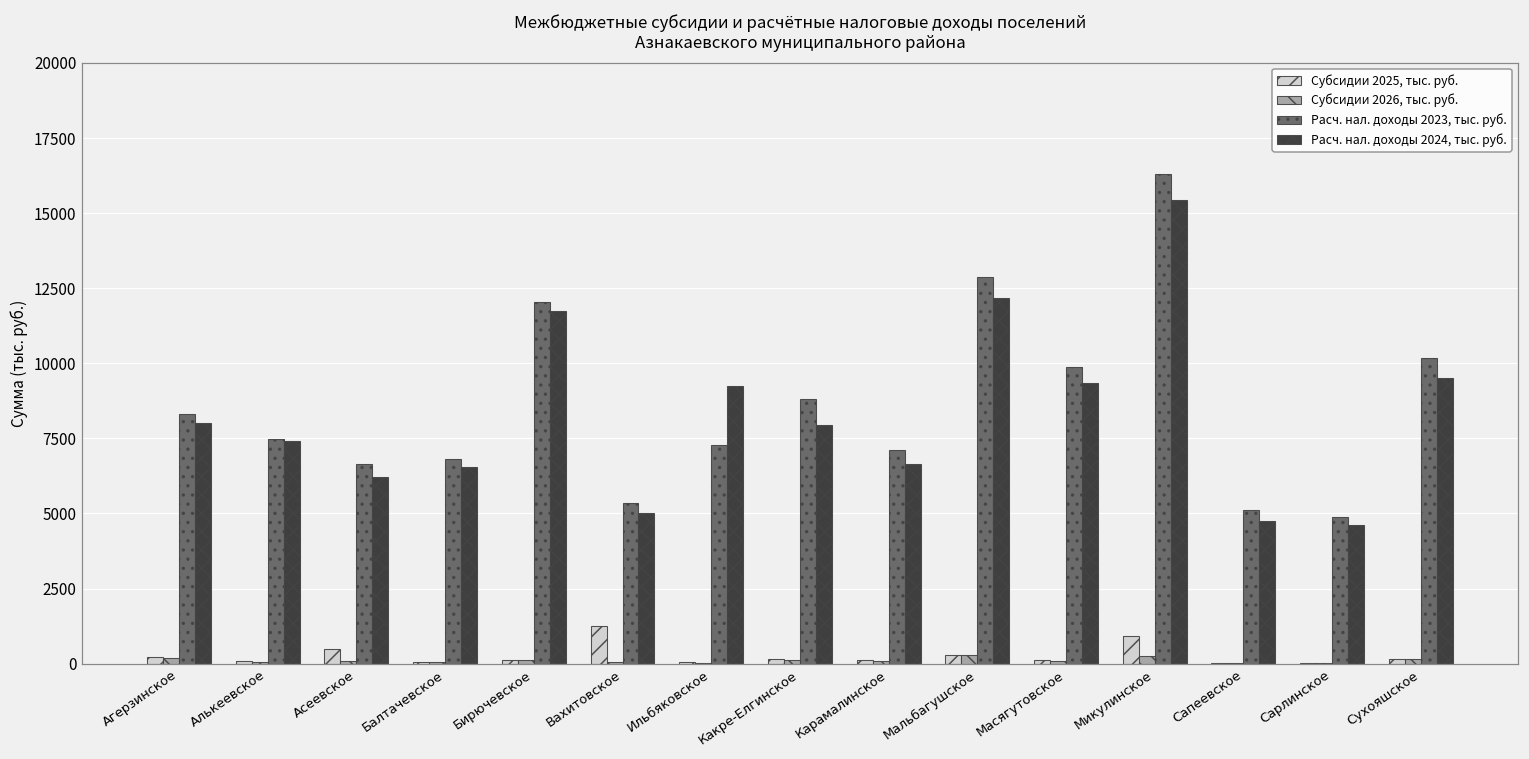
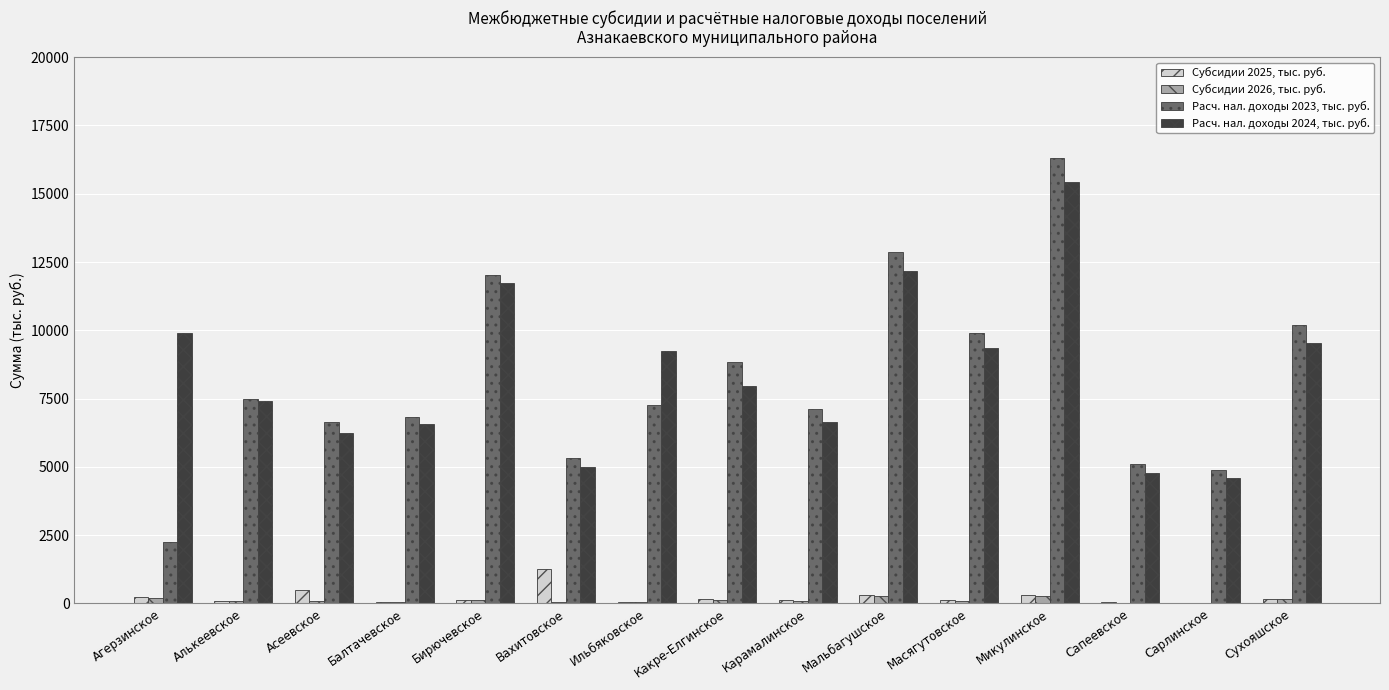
  {
    "Субсидии 2025, тыс. руб.": {
      "Агерзинское": 200,
      "Асеевское": 500,
      "Бирючевское": 100,
      "Вахитовское": 1300,
      "Какре-Елгинское": 200,
      "Карамалинское": 100,
      "Мальбагушское": 300,
      "Масягутовское": 100,
-     "Микулинское": 900,
+     "Микулинское": 300,
      "Сухояшское": 200
    },
    "Субсидии 2026, тыс. руб.": {
      "Агерзинское": 200,
      "Бирючевское": 100,
      "Какре-Елгинское": 100,
      "Карамалинское": 100,
      "Мальбагушское": 300,
      "Масягутовское": 100,
      "Микулинское": 300,
      "Сухояшское": 100
    },
    "Расч. нал. доходы 2023, тыс. руб.": {
-     "Агерзинское": 8300,
+     "Агерзинское": 2200,
      "Алькеевское": 7500,
      "Асеевское": 6600,
      "Балтачевское": 6800,
      "Бирючевское": 12000,
      "Вахитовское": 5300,
      "Ильбяковское": 7300,
      "Какре-Елгинское": 8800,
      "Карамалинское": 7100,
      "Мальбагушское": 12900,
      "Масягутовское": 9900,
      "Микулинское": 16300,
      "Сапеевское": 5100,
      "Сарлинское": 4900,
      "Сухояшское": 10200
    },
    "Расч. нал. доходы 2024, тыс. руб.": {
-     "Агерзинское": 8000,
+     "Агерзинское": 9900,
      "Алькеевское": 7400,
      "Асеевское": 6200,
      "Балтачевское": 6600,
      "Бирючевское": 11700,
      "Вахитовское": 5000,
      "Ильбяковское": 9200,
      "Какре-Елгинское": 8000,
      "Карамалинское": 6700,
      "Мальбагушское": 12200,
      "Масягутовское": 9300,
      "Микулинское": 15400,
      "Сапеевское": 4800,
      "Сарлинское": 4600,
      "Сухояшское": 9500
    }
  }
